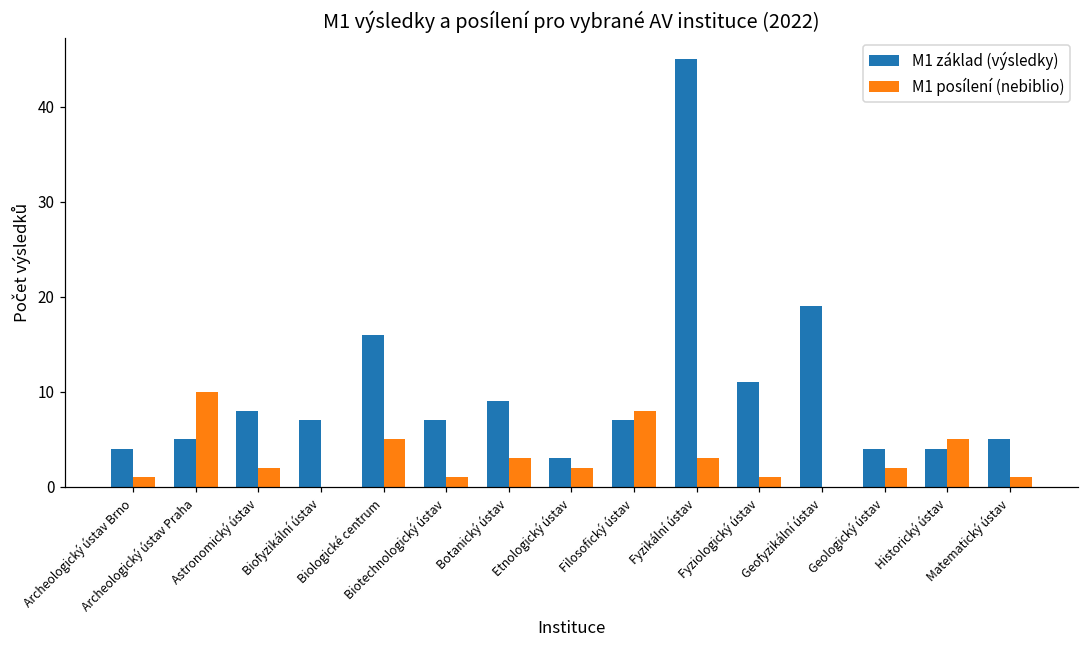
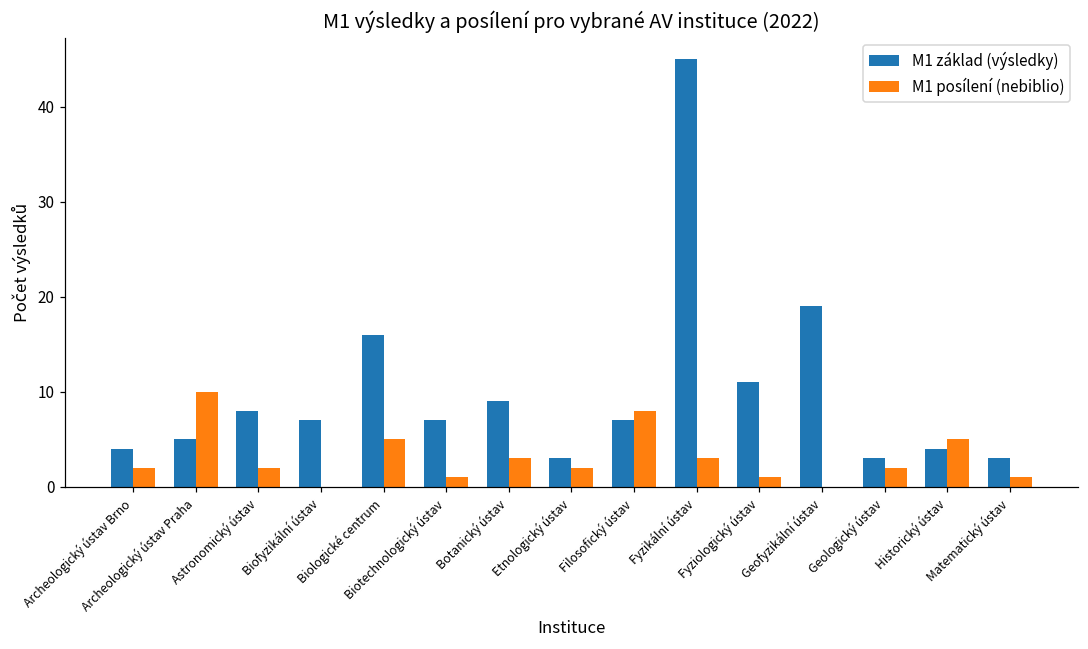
  {
    "M1 základ (výsledky)": {
      "Archeologický ústav Brno": 4,
      "Archeologický ústav Praha": 5,
      "Astronomický ústav": 8,
      "Biofyzikální ústav": 7,
      "Biologické centrum": 16,
      "Biotechnologický ústav": 7,
      "Botanický ústav": 9,
      "Etnologický ústav": 3,
      "Filosofický ústav": 7,
      "Fyzikální ústav": 45,
      "Fyziologický ústav": 11,
      "Geofyzikální ústav": 19,
-     "Geologický ústav": 4,
+     "Geologický ústav": 3,
      "Historický ústav": 4,
-     "Matematický ústav": 5
+     "Matematický ústav": 3
    },
    "M1 posílení (nebiblio)": {
-     "Archeologický ústav Brno": 1,
+     "Archeologický ústav Brno": 2,
      "Archeologický ústav Praha": 10,
      "Astronomický ústav": 2,
      "Biofyzikální ústav": 0,
      "Biologické centrum": 5,
      "Biotechnologický ústav": 1,
      "Botanický ústav": 3,
      "Etnologický ústav": 2,
      "Filosofický ústav": 8,
      "Fyzikální ústav": 3,
      "Fyziologický ústav": 1,
      "Geofyzikální ústav": 0,
      "Geologický ústav": 2,
      "Historický ústav": 5,
      "Matematický ústav": 1
    }
  }
